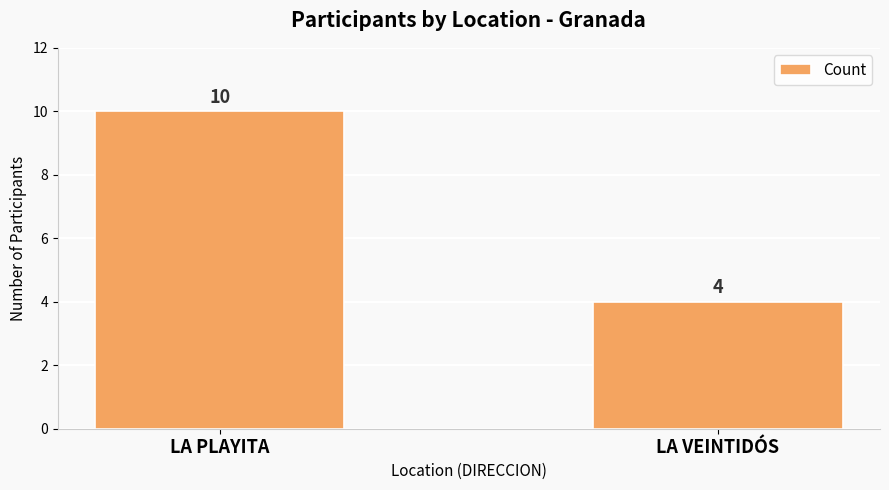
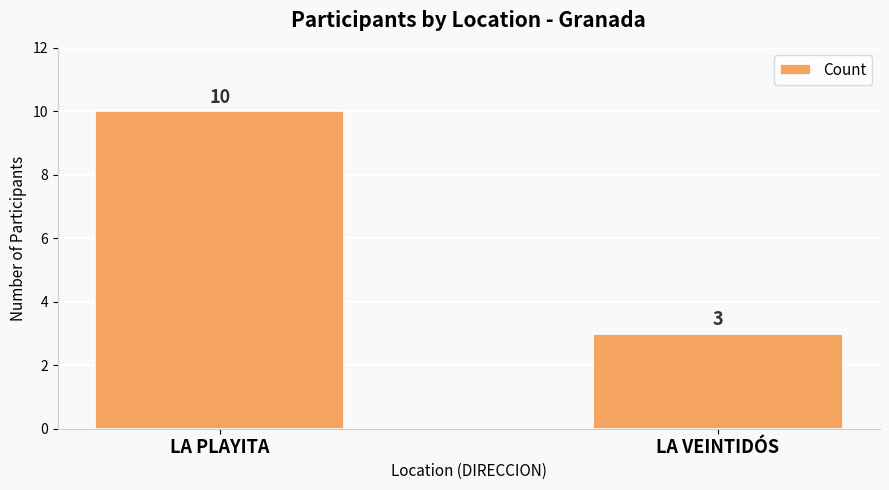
  {
    "LA PLAYITA": 10,
-   "LA VEINTIDÓS": 4
+   "LA VEINTIDÓS": 3
  }
